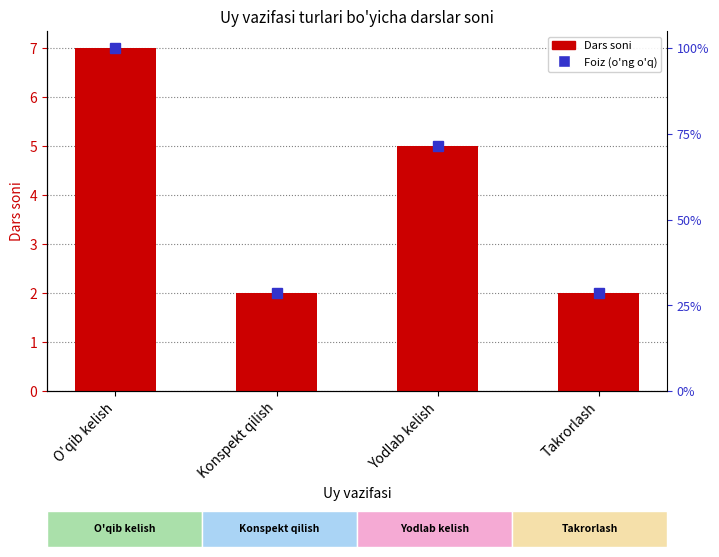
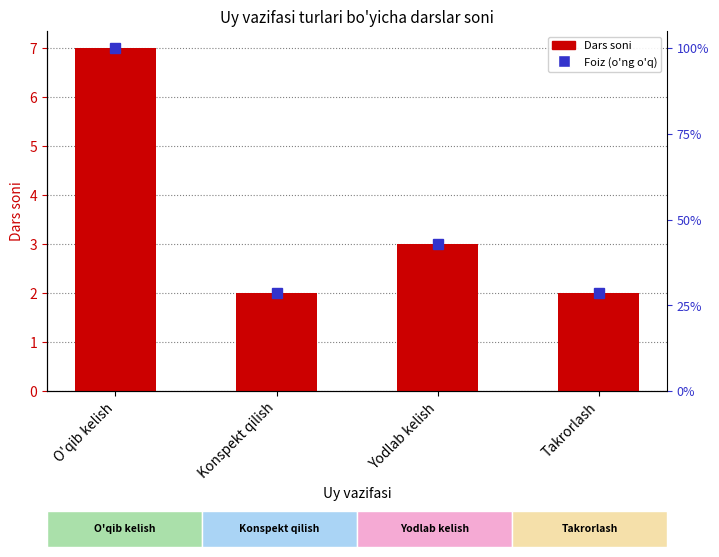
  {
    "Dars soni": {
      "O'qib kelish": 7,
      "Konspekt qilish": 2,
-     "Yodlab kelish": 5,
+     "Yodlab kelish": 3,
      "Takrorlash": 2
    }
  }
